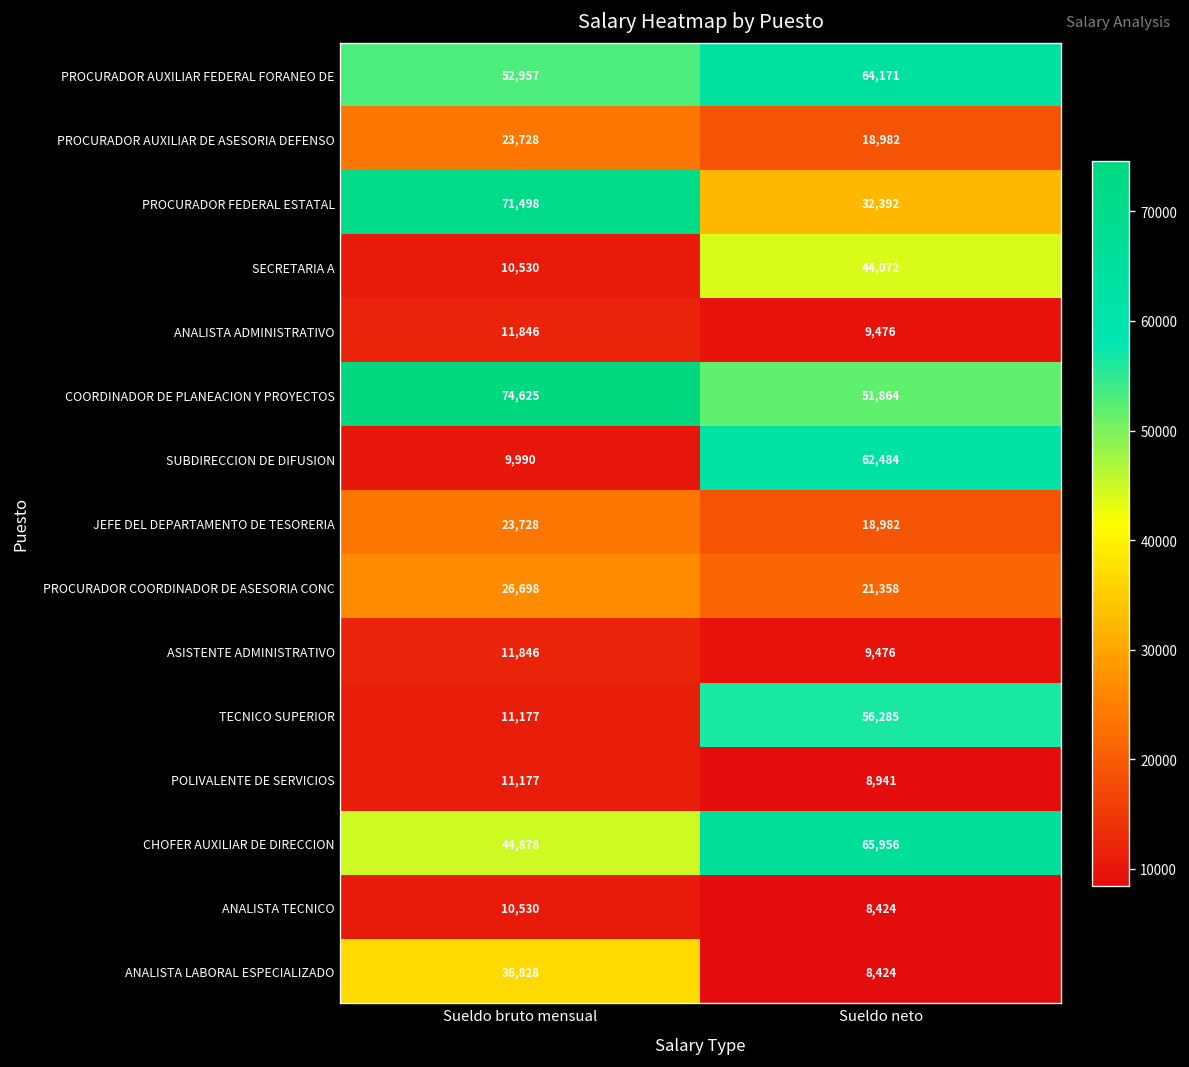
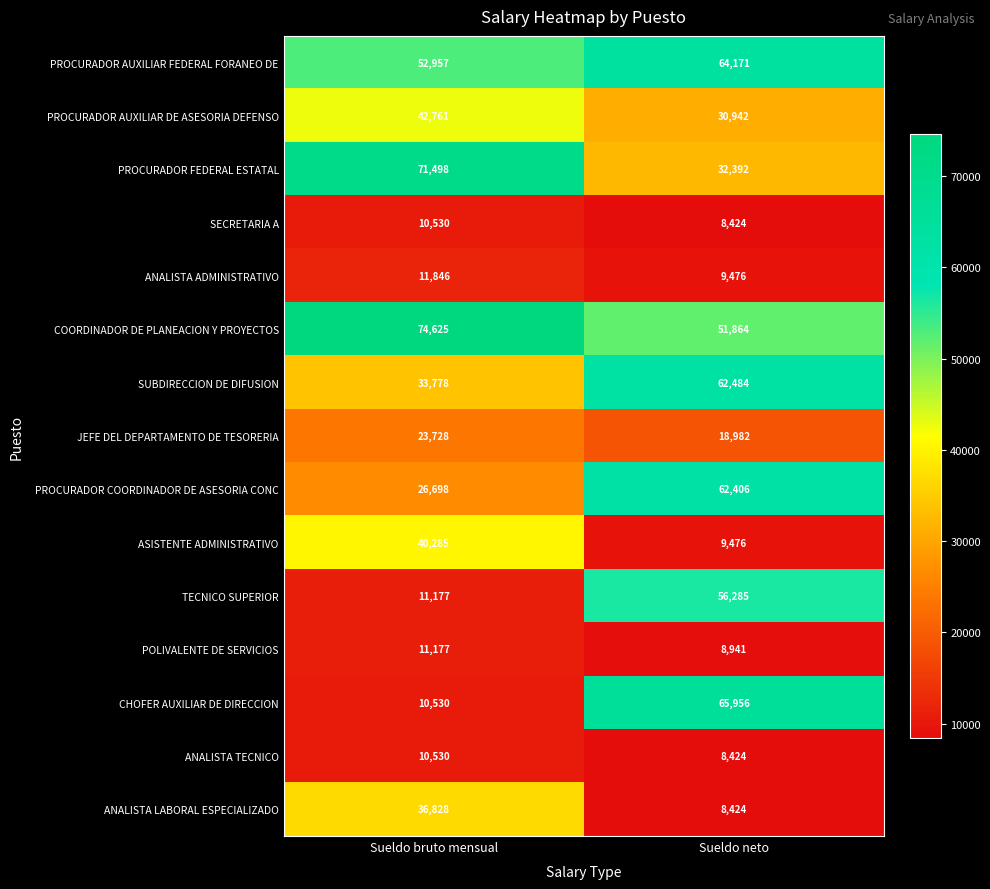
  {
    "PROCURADOR AUXILIAR FEDERAL FORANEO DE": {
      "Sueldo bruto mensual": "52,957",
      "Sueldo neto": "64,171"
    },
    "PROCURADOR AUXILIAR DE ASESORIA DEFENSO": {
-     "Sueldo bruto mensual": "23,728",
-     "Sueldo neto": "18,982"
+     "Sueldo bruto mensual": "42,761",
+     "Sueldo neto": "30,942"
    },
    "PROCURADOR FEDERAL ESTATAL": {
      "Sueldo bruto mensual": "71,498",
      "Sueldo neto": "32,392"
    },
    "SECRETARIA A": {
      "Sueldo bruto mensual": "10,530",
-     "Sueldo neto": "44,072"
+     "Sueldo neto": "8,424"
    },
    "ANALISTA ADMINISTRATIVO": {
      "Sueldo bruto mensual": "11,846",
      "Sueldo neto": "9,476"
    },
    "COORDINADOR DE PLANEACION Y PROYECTOS": {
      "Sueldo bruto mensual": "74,625",
      "Sueldo neto": "51,864"
    },
    "SUBDIRECCION DE DIFUSION": {
-     "Sueldo bruto mensual": "9,990",
+     "Sueldo bruto mensual": "33,778",
      "Sueldo neto": "62,484"
    },
    "JEFE DEL DEPARTAMENTO DE TESORERIA": {
      "Sueldo bruto mensual": "23,728",
      "Sueldo neto": "18,982"
    },
    "PROCURADOR COORDINADOR DE ASESORIA CONC": {
      "Sueldo bruto mensual": "26,698",
-     "Sueldo neto": "21,358"
+     "Sueldo neto": "62,406"
    },
    "ASISTENTE ADMINISTRATIVO": {
-     "Sueldo bruto mensual": "11,846",
+     "Sueldo bruto mensual": "40,285",
      "Sueldo neto": "9,476"
    },
    "TECNICO SUPERIOR": {
      "Sueldo bruto mensual": "11,177",
      "Sueldo neto": "56,285"
    },
    "POLIVALENTE DE SERVICIOS": {
      "Sueldo bruto mensual": "11,177",
      "Sueldo neto": "8,941"
    },
    "CHOFER AUXILIAR DE DIRECCION": {
-     "Sueldo bruto mensual": "44,878",
+     "Sueldo bruto mensual": "10,530",
      "Sueldo neto": "65,956"
    },
    "ANALISTA TECNICO": {
      "Sueldo bruto mensual": "10,530",
      "Sueldo neto": "8,424"
    },
    "ANALISTA LABORAL ESPECIALIZADO": {
      "Sueldo bruto mensual": "36,828",
      "Sueldo neto": "8,424"
    }
  }
